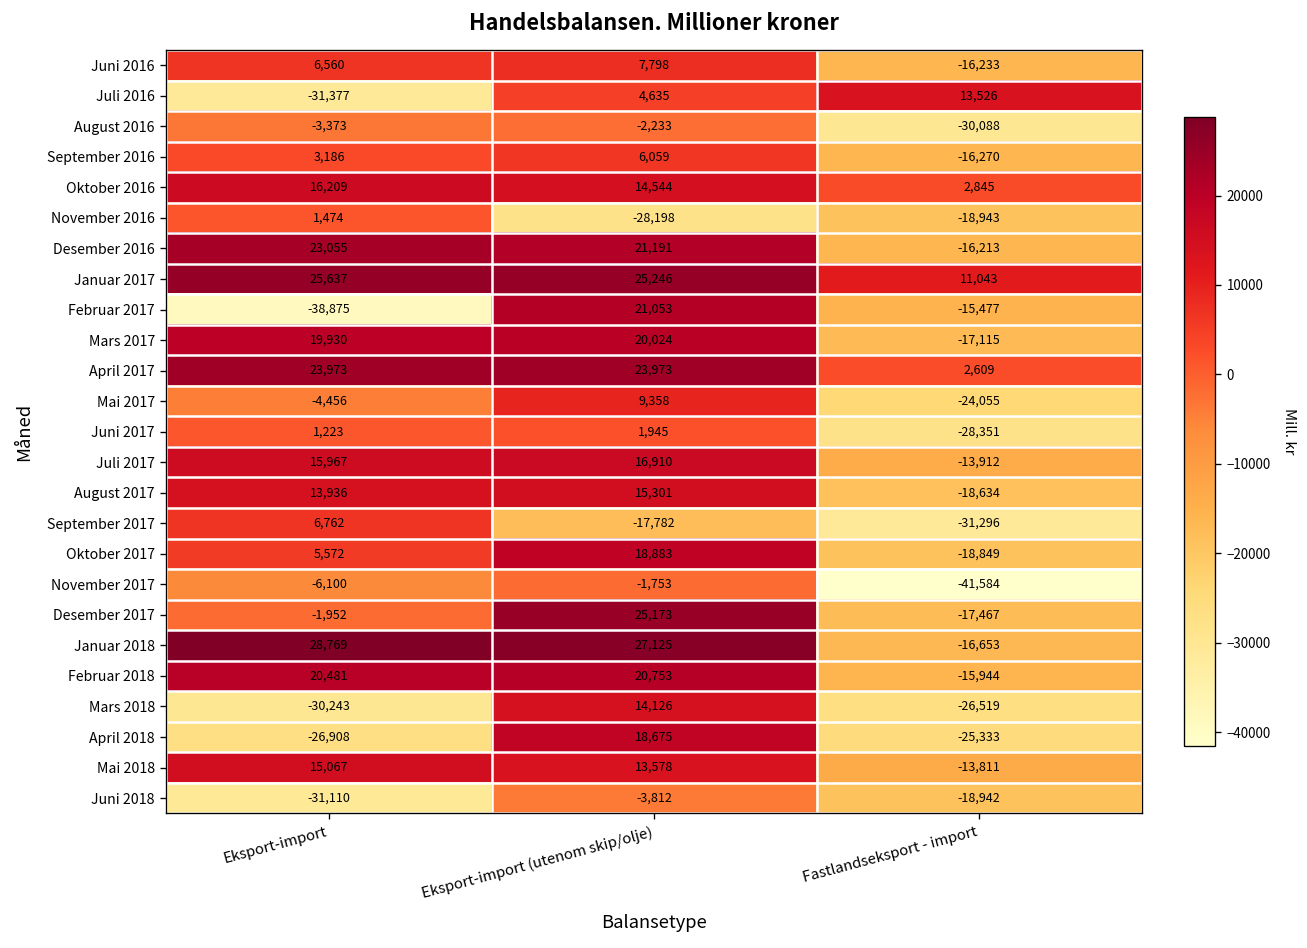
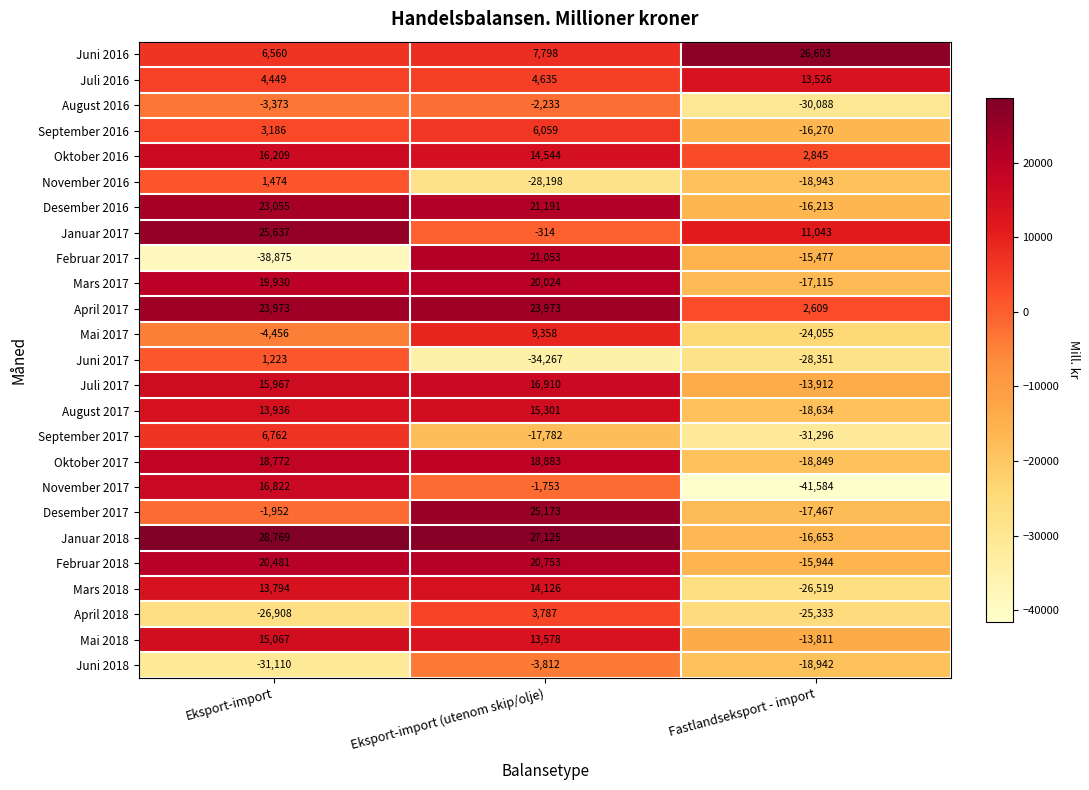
  {
    "Juni 2016": {
      "Eksport-import": "6,560",
      "Eksport-import (utenom skip/olje)": "7,798",
-     "Fastlandseksport - import": "-16,233"
+     "Fastlandseksport - import": "26,603"
    },
    "Juli 2016": {
-     "Eksport-import": "-31,377",
+     "Eksport-import": "4,449",
      "Eksport-import (utenom skip/olje)": "4,635",
      "Fastlandseksport - import": "13,526"
    },
    "August 2016": {
      "Eksport-import": "-3,373",
      "Eksport-import (utenom skip/olje)": "-2,233",
      "Fastlandseksport - import": "-30,088"
    },
    "September 2016": {
      "Eksport-import": "3,186",
      "Eksport-import (utenom skip/olje)": "6,059",
      "Fastlandseksport - import": "-16,270"
    },
    "Oktober 2016": {
      "Eksport-import": "16,209",
      "Eksport-import (utenom skip/olje)": "14,544",
      "Fastlandseksport - import": "2,845"
    },
    "November 2016": {
      "Eksport-import": "1,474",
      "Eksport-import (utenom skip/olje)": "-28,198",
      "Fastlandseksport - import": "-18,943"
    },
    "Desember 2016": {
      "Eksport-import": "23,055",
      "Eksport-import (utenom skip/olje)": "21,191",
      "Fastlandseksport - import": "-16,213"
    },
    "Januar 2017": {
      "Eksport-import": "25,637",
-     "Eksport-import (utenom skip/olje)": "25,246",
+     "Eksport-import (utenom skip/olje)": "-314",
      "Fastlandseksport - import": "11,043"
    },
    "Februar 2017": {
      "Eksport-import": "-38,875",
      "Eksport-import (utenom skip/olje)": "21,053",
      "Fastlandseksport - import": "-15,477"
    },
    "Mars 2017": {
      "Eksport-import": "19,930",
      "Eksport-import (utenom skip/olje)": "20,024",
      "Fastlandseksport - import": "-17,115"
    },
    "April 2017": {
      "Eksport-import": "23,973",
      "Eksport-import (utenom skip/olje)": "23,973",
      "Fastlandseksport - import": "2,609"
    },
    "Mai 2017": {
      "Eksport-import": "-4,456",
      "Eksport-import (utenom skip/olje)": "9,358",
      "Fastlandseksport - import": "-24,055"
    },
    "Juni 2017": {
      "Eksport-import": "1,223",
-     "Eksport-import (utenom skip/olje)": "1,945",
+     "Eksport-import (utenom skip/olje)": "-34,267",
      "Fastlandseksport - import": "-28,351"
    },
    "Juli 2017": {
      "Eksport-import": "15,967",
      "Eksport-import (utenom skip/olje)": "16,910",
      "Fastlandseksport - import": "-13,912"
    },
    "August 2017": {
      "Eksport-import": "13,936",
      "Eksport-import (utenom skip/olje)": "15,301",
      "Fastlandseksport - import": "-18,634"
    },
    "September 2017": {
      "Eksport-import": "6,762",
      "Eksport-import (utenom skip/olje)": "-17,782",
      "Fastlandseksport - import": "-31,296"
    },
    "Oktober 2017": {
-     "Eksport-import": "5,572",
+     "Eksport-import": "18,772",
      "Eksport-import (utenom skip/olje)": "18,883",
      "Fastlandseksport - import": "-18,849"
    },
    "November 2017": {
-     "Eksport-import": "-6,100",
+     "Eksport-import": "16,822",
      "Eksport-import (utenom skip/olje)": "-1,753",
      "Fastlandseksport - import": "-41,584"
    },
    "Desember 2017": {
      "Eksport-import": "-1,952",
      "Eksport-import (utenom skip/olje)": "25,173",
      "Fastlandseksport - import": "-17,467"
    },
    "Januar 2018": {
      "Eksport-import": "28,769",
      "Eksport-import (utenom skip/olje)": "27,125",
      "Fastlandseksport - import": "-16,653"
    },
    "Februar 2018": {
      "Eksport-import": "20,481",
      "Eksport-import (utenom skip/olje)": "20,753",
      "Fastlandseksport - import": "-15,944"
    },
    "Mars 2018": {
-     "Eksport-import": "-30,243",
+     "Eksport-import": "13,794",
      "Eksport-import (utenom skip/olje)": "14,126",
      "Fastlandseksport - import": "-26,519"
    },
    "April 2018": {
      "Eksport-import": "-26,908",
-     "Eksport-import (utenom skip/olje)": "18,675",
+     "Eksport-import (utenom skip/olje)": "3,787",
      "Fastlandseksport - import": "-25,333"
    },
    "Mai 2018": {
      "Eksport-import": "15,067",
      "Eksport-import (utenom skip/olje)": "13,578",
      "Fastlandseksport - import": "-13,811"
    },
    "Juni 2018": {
      "Eksport-import": "-31,110",
      "Eksport-import (utenom skip/olje)": "-3,812",
      "Fastlandseksport - import": "-18,942"
    }
  }
